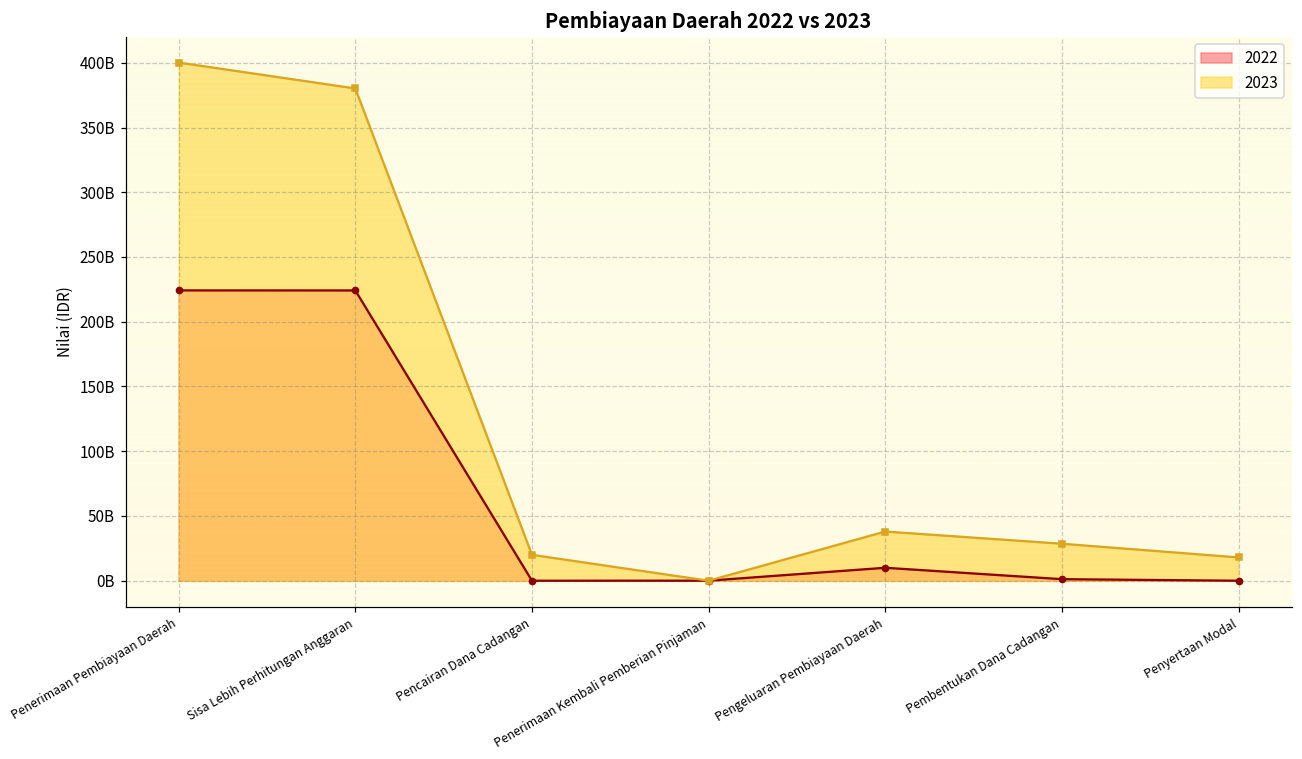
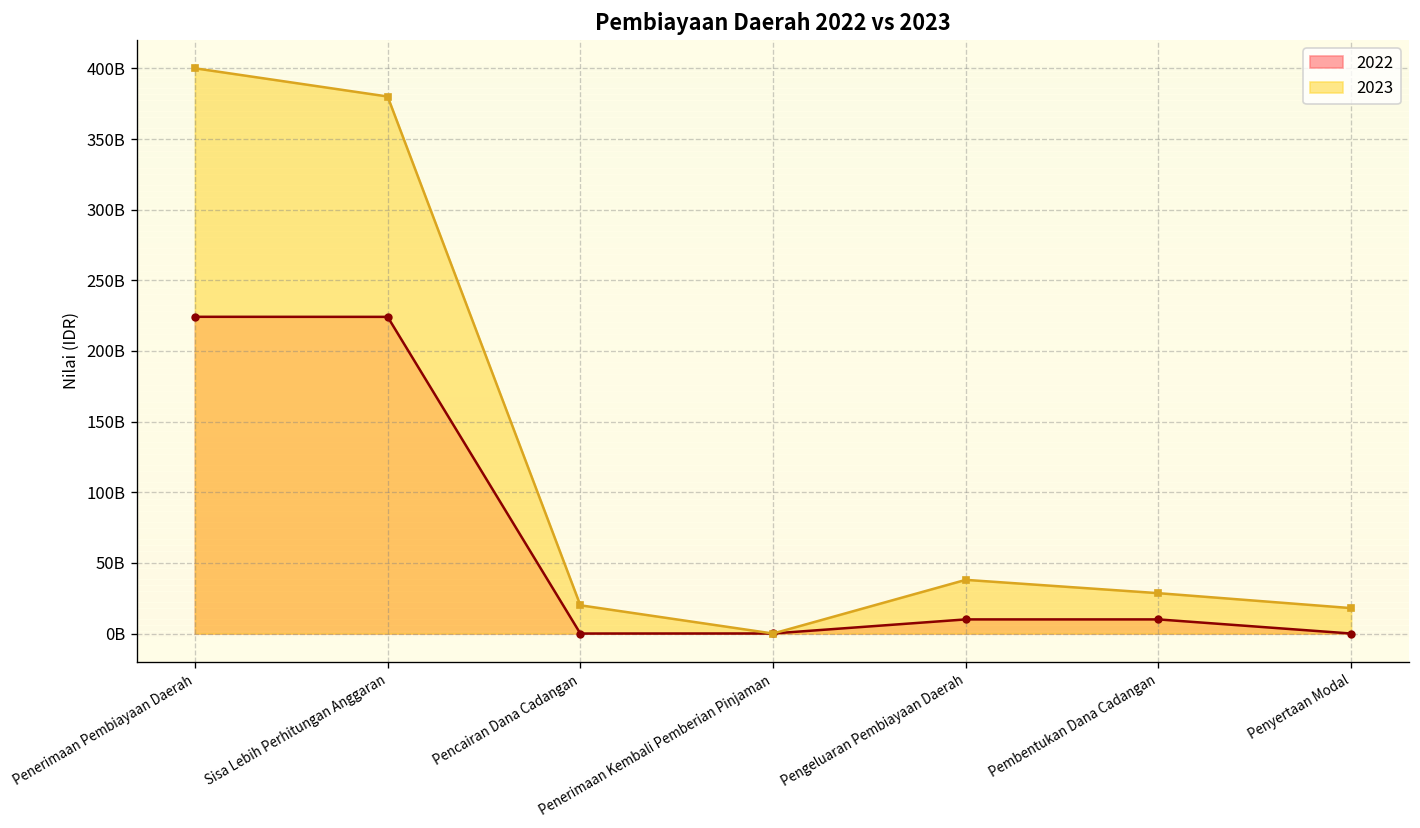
  {
    "2022": {
      "Penerimaan Pembiayaan Daerah": 224000000000,
      "Sisa Lebih Perhitungan Anggaran": 224000000000,
      "Pencairan Dana Cadangan": 0,
      "Pengeluaran Pembiayaan Daerah": 10000000000,
-     "Pembentukan Dana Cadangan": 1000000000,
+     "Pembentukan Dana Cadangan": 10000000000,
      "Penyertaan Modal": 0
    },
    "2023": {
      "Penerimaan Pembiayaan Daerah": 400000000000,
      "Sisa Lebih Perhitungan Anggaran": 380000000000,
      "Pencairan Dana Cadangan": 20000000000,
      "Pengeluaran Pembiayaan Daerah": 38000000000,
      "Pembentukan Dana Cadangan": 29000000000,
      "Penyertaan Modal": 18000000000
    }
  }
